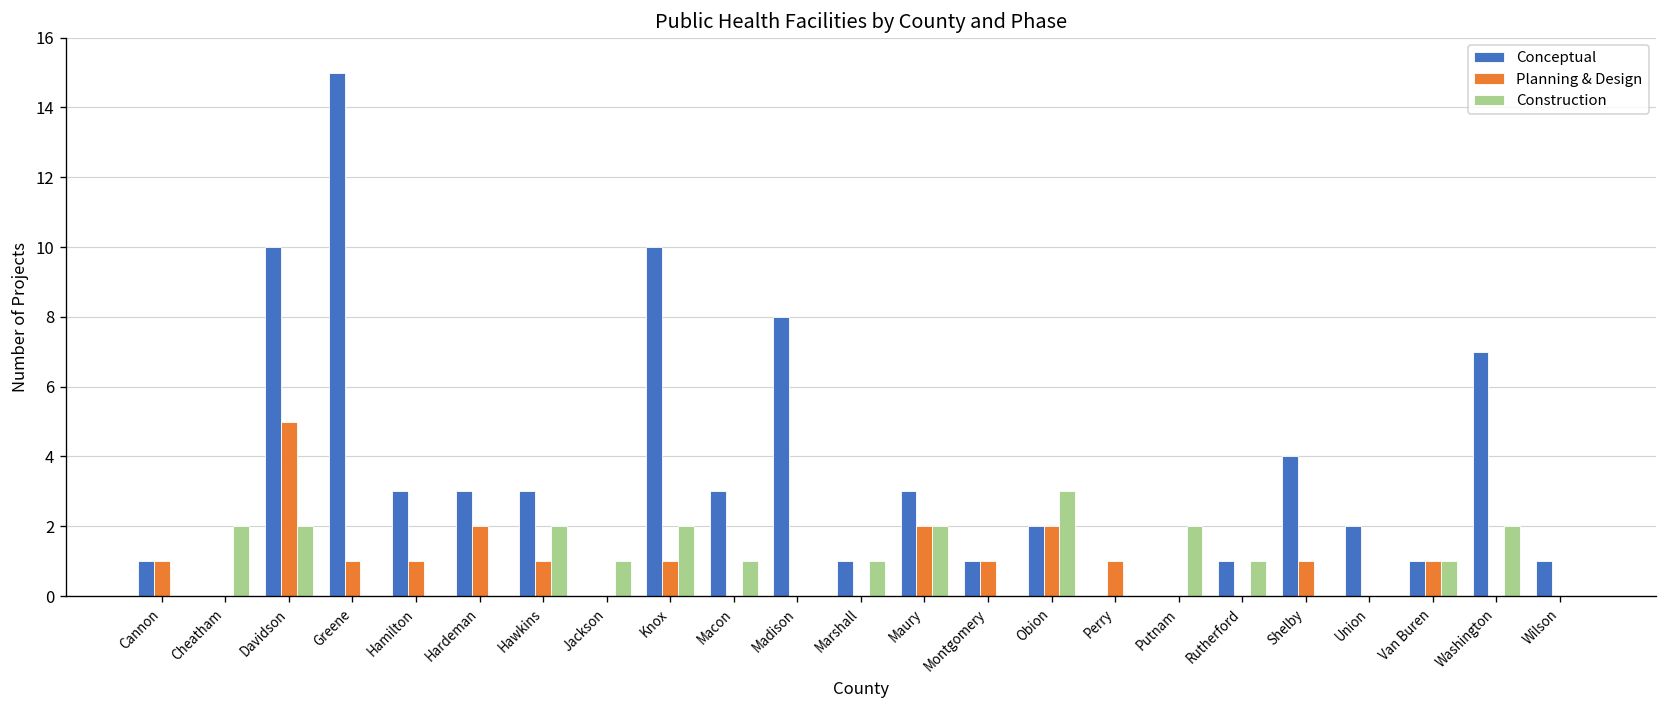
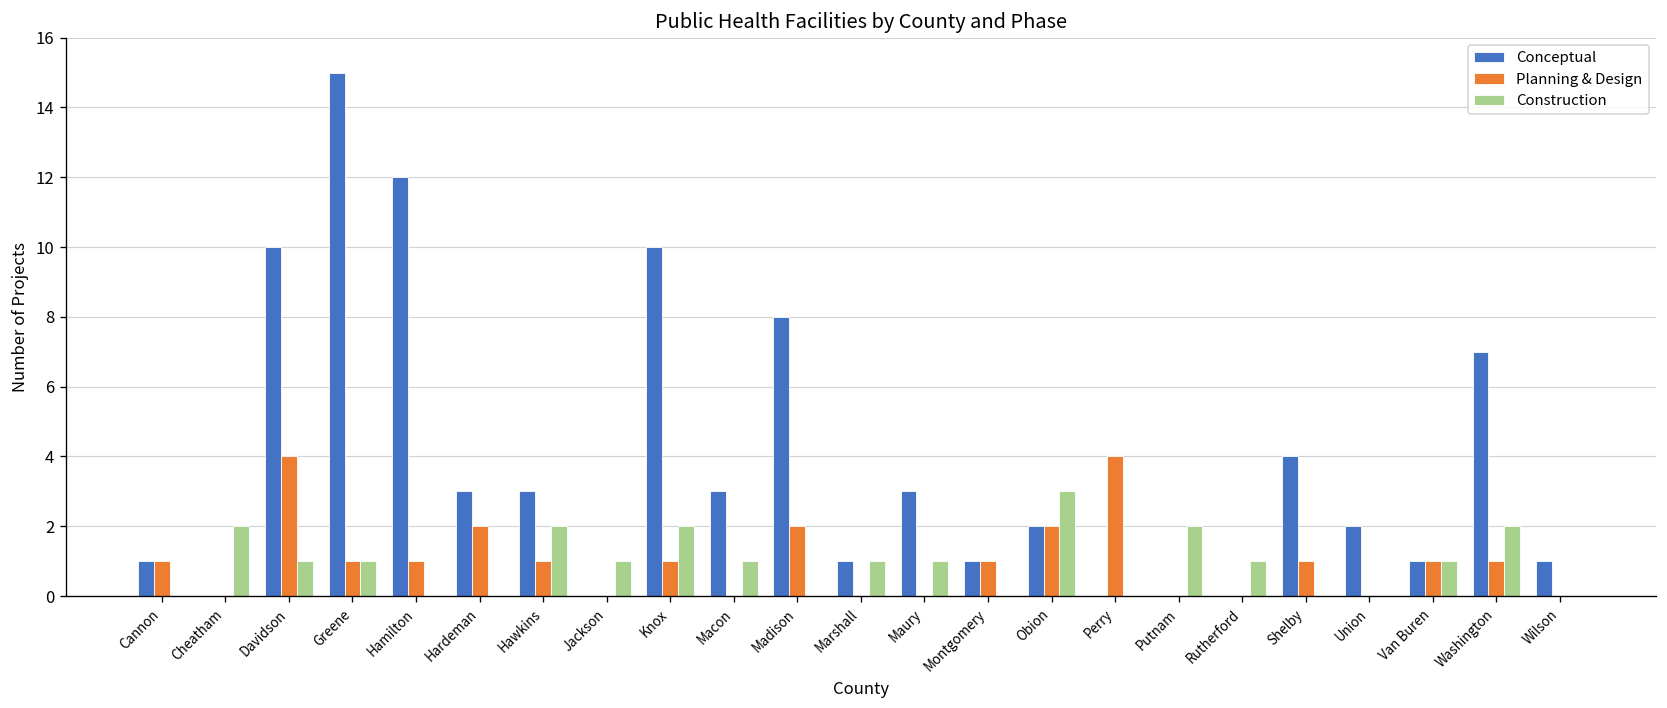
  {
    "Conceptual": {
      "Cannon": 1,
      "Cheatham": 0,
      "Davidson": 10,
      "Greene": 15,
-     "Hamilton": 3,
+     "Hamilton": 12,
      "Hardeman": 3,
      "Hawkins": 3,
      "Jackson": 0,
      "Knox": 10,
      "Macon": 3,
      "Madison": 8,
      "Marshall": 1,
      "Maury": 3,
      "Montgomery": 1,
      "Obion": 2,
      "Perry": 0,
      "Putnam": 0,
-     "Rutherford": 1,
+     "Rutherford": 0,
      "Shelby": 4,
      "Union": 2,
      "Van Buren": 1,
      "Washington": 7,
      "Wilson": 1
    },
    "Planning & Design": {
      "Cannon": 1,
      "Cheatham": 0,
-     "Davidson": 5,
+     "Davidson": 4,
      "Greene": 1,
      "Hamilton": 1,
      "Hardeman": 2,
      "Hawkins": 1,
      "Jackson": 0,
      "Knox": 1,
      "Macon": 0,
-     "Madison": 0,
+     "Madison": 2,
      "Marshall": 0,
-     "Maury": 2,
+     "Maury": 0,
      "Montgomery": 1,
      "Obion": 2,
-     "Perry": 1,
+     "Perry": 4,
      "Putnam": 0,
      "Rutherford": 0,
      "Shelby": 1,
      "Union": 0,
      "Van Buren": 1,
-     "Washington": 0,
+     "Washington": 1,
      "Wilson": 0
    },
    "Construction": {
      "Cannon": 0,
      "Cheatham": 2,
-     "Davidson": 2,
-     "Greene": 0,
+     "Davidson": 1,
+     "Greene": 1,
      "Hamilton": 0,
      "Hardeman": 0,
      "Hawkins": 2,
      "Jackson": 1,
      "Knox": 2,
      "Macon": 1,
      "Madison": 0,
      "Marshall": 1,
-     "Maury": 2,
+     "Maury": 1,
      "Montgomery": 0,
      "Obion": 3,
      "Perry": 0,
      "Putnam": 2,
      "Rutherford": 1,
      "Shelby": 0,
      "Union": 0,
      "Van Buren": 1,
      "Washington": 2,
      "Wilson": 0
    }
  }
